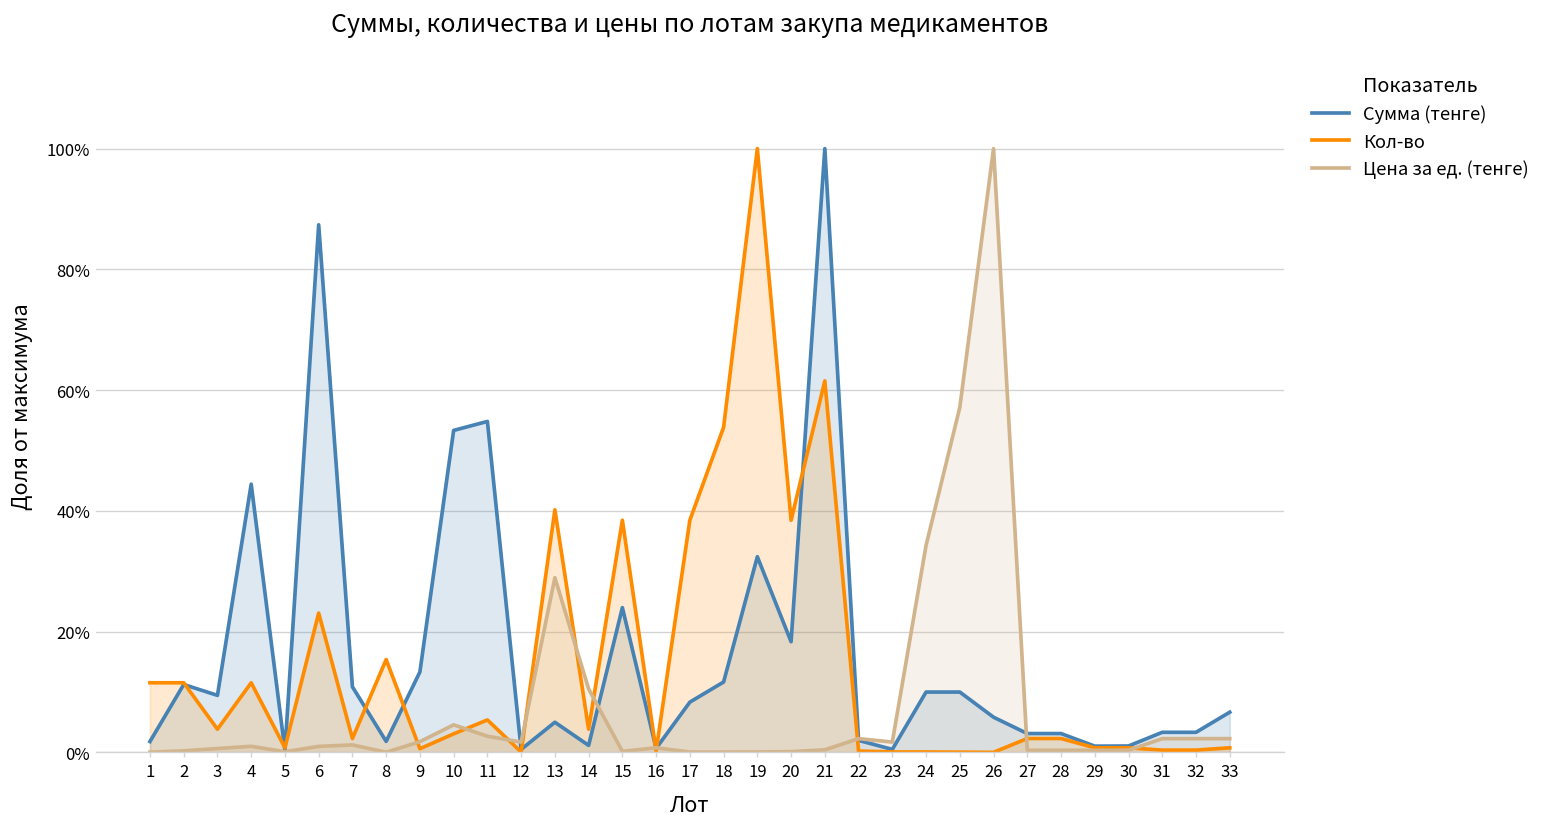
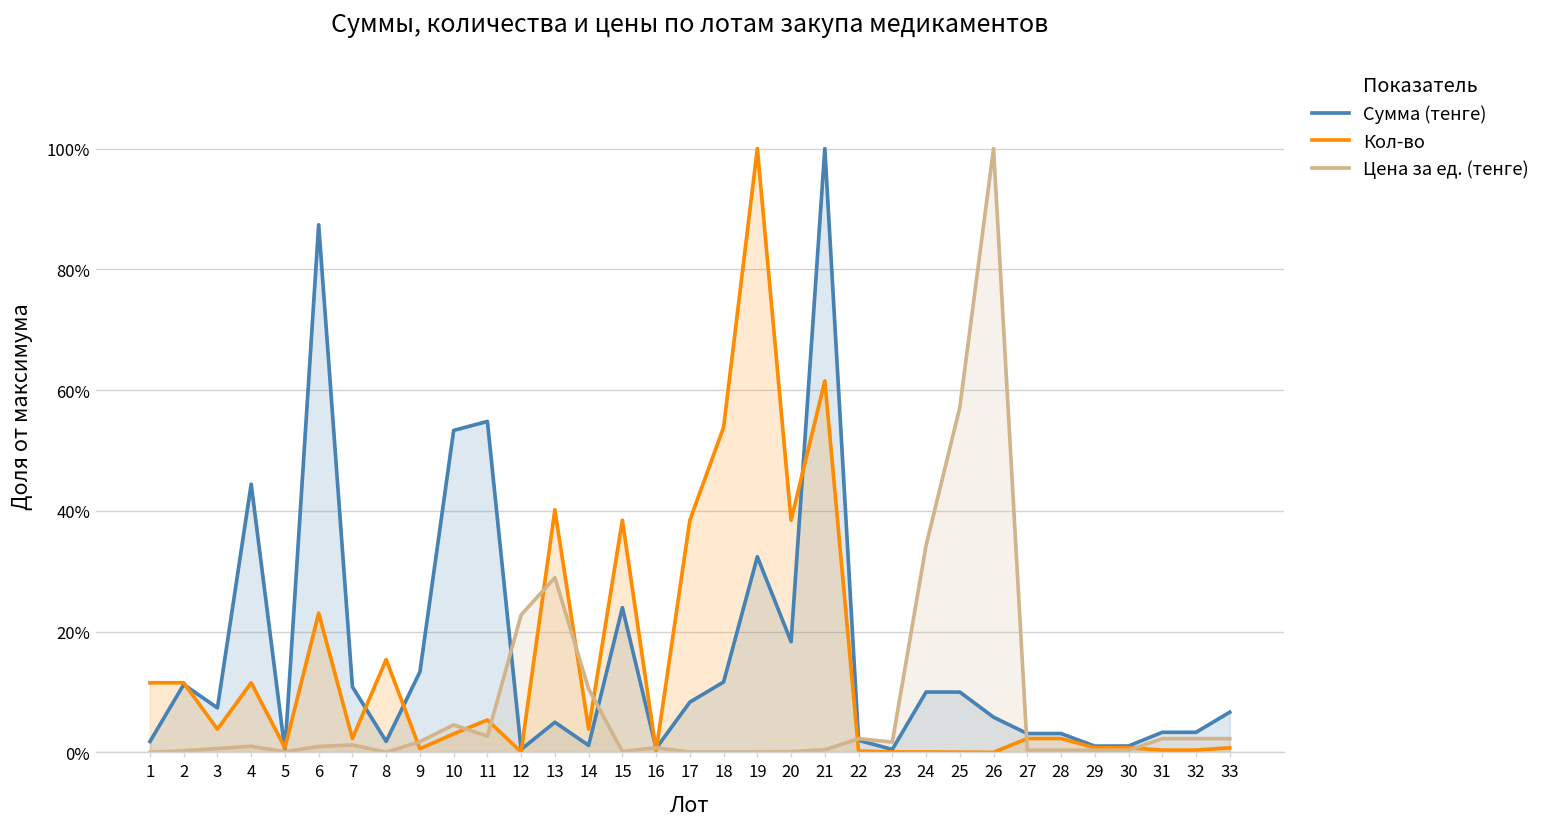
  {
    "Сумма (тенге)": {
      "1": "2%",
-     "3": "9%",
+     "3": "7%",
      "4": "44%",
      "6": "87%",
      "7": "11%",
      "8": "2%",
      "9": "13%",
      "10": "53%",
      "11": "55%",
      "13": "5%",
      "14": "1%",
      "15": "24%",
      "17": "8%",
      "18": "12%",
      "19": "32%",
      "20": "18%",
      "21": "100%",
      "24": "10%",
      "25": "10%",
      "26": "6%",
      "27": "3%",
      "28": "3%",
      "31": "3%",
      "32": "3%",
      "33": "7%"
    },
    "Кол-во": {
      "1": "12%",
      "3": "4%",
      "4": "12%",
      "6": "23%",
      "7": "2%",
      "8": "15%",
      "9": "1%",
      "10": "3%",
      "11": "5%",
      "13": "40%",
      "14": "4%",
      "15": "38%",
      "17": "38%",
      "18": "54%",
      "19": "100%",
      "20": "38%",
      "21": "62%",
      "22": "0%",
      "24": "0%",
      "25": "0%",
      "26": "0%",
      "27": "2%",
      "28": "2%",
      "31": "0%",
      "32": "0%",
      "33": "1%"
    },
    "Цена за ед. (тенге)": {
      "1": "0%",
      "2": "0%",
      "3": "1%",
      "4": "1%",
      "6": "1%",
      "7": "1%",
      "8": "0%",
      "9": "2%",
      "10": "5%",
      "11": "3%",
-     "12": "2%",
+     "12": "23%",
      "13": "29%",
      "14": "11%",
      "15": "0%",
      "17": "0%",
      "18": "0%",
      "19": "0%",
      "20": "0%",
      "21": "0%",
      "23": "2%",
      "24": "34%",
      "25": "57%",
      "26": "100%",
      "27": "0%",
      "28": "0%",
      "31": "2%",
      "32": "2%",
      "33": "2%"
    }
  }
